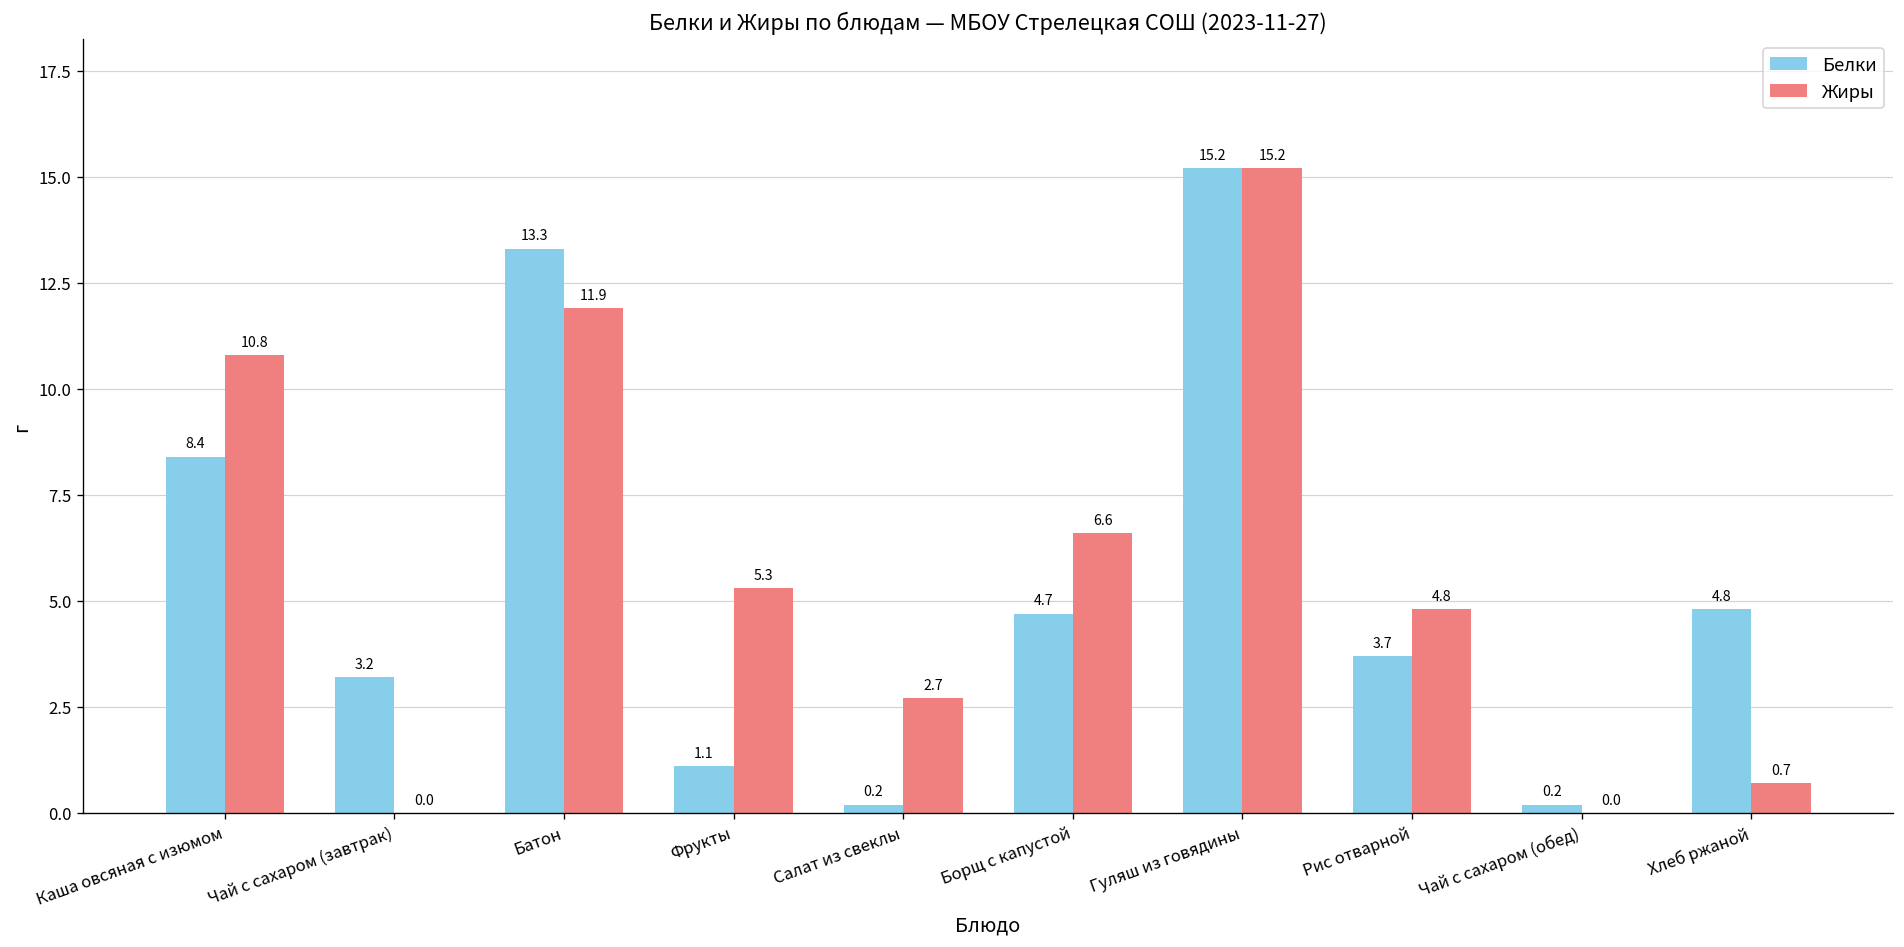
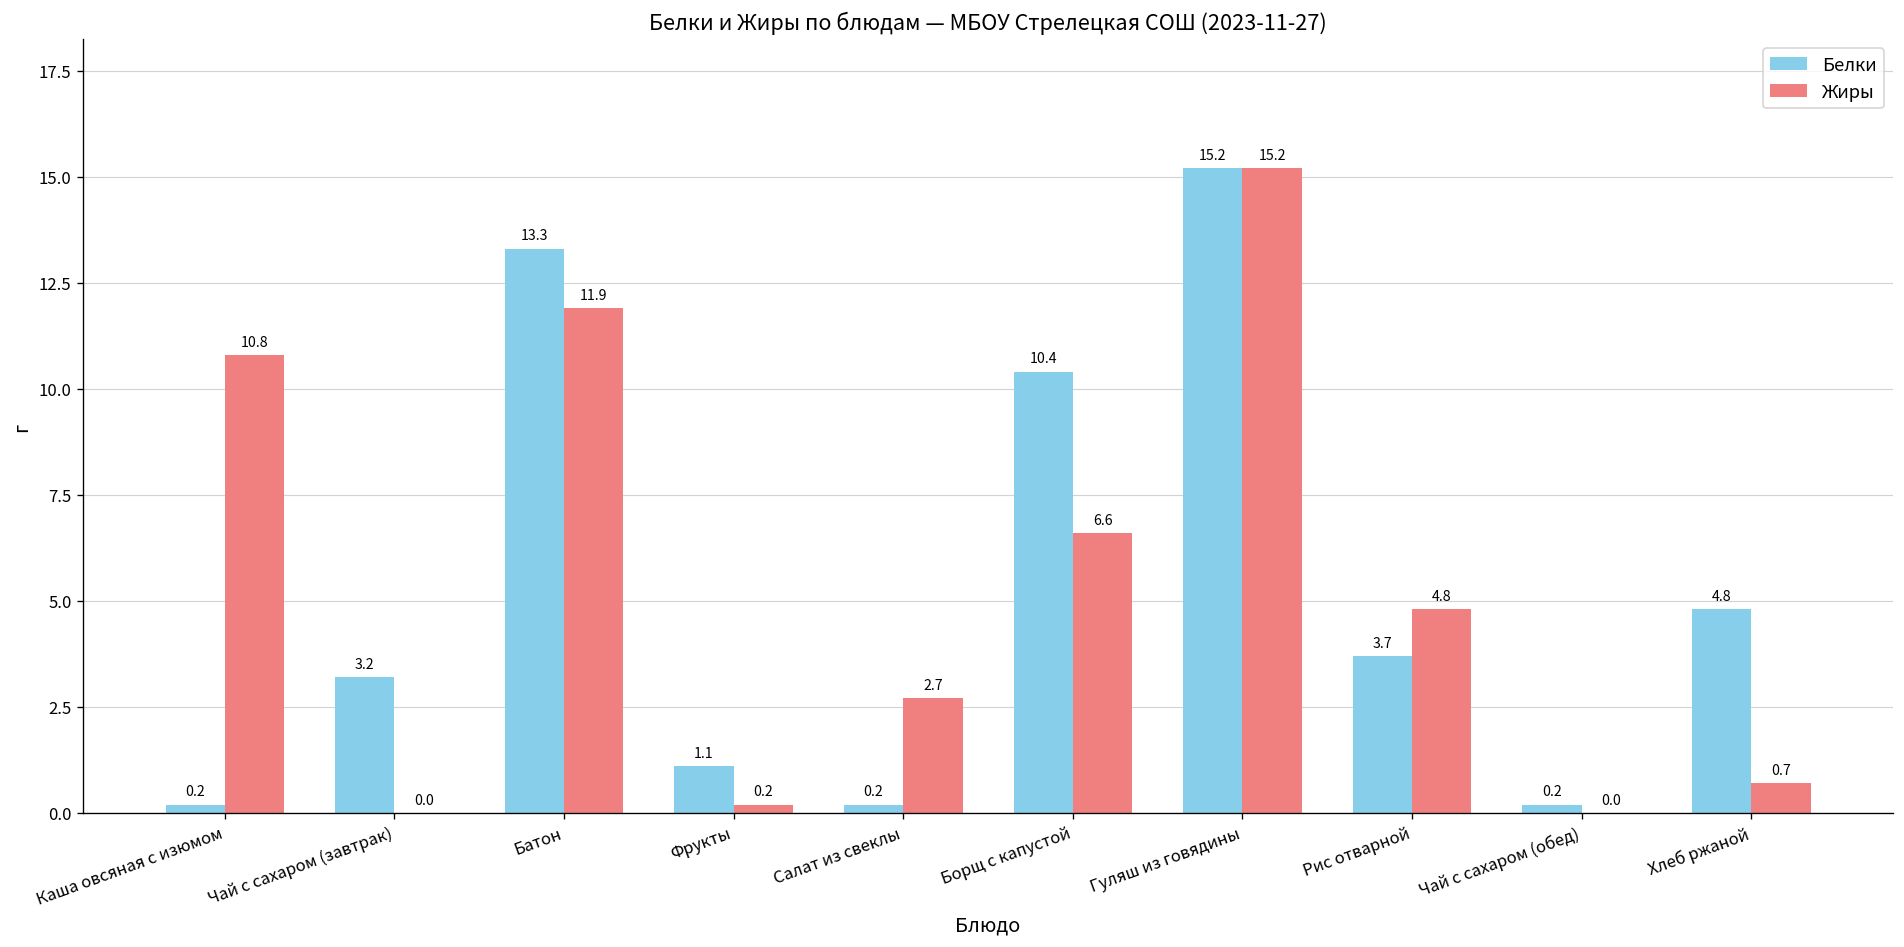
  {
    "Белки": {
-     "Каша овсяная с изюмом": 8.4,
+     "Каша овсяная с изюмом": 0.2,
      "Чай с сахаром (завтрак)": 3.2,
      "Батон": 13.3,
      "Фрукты": 1.1,
      "Салат из свеклы": 0.2,
-     "Борщ с капустой": 4.7,
+     "Борщ с капустой": 10.4,
      "Гуляш из говядины": 15.2,
      "Рис отварной": 3.7,
      "Чай с сахаром (обед)": 0.2,
      "Хлеб ржаной": 4.8
    },
    "Жиры": {
      "Каша овсяная с изюмом": 10.8,
      "Чай с сахаром (завтрак)": 0.0,
      "Батон": 11.9,
-     "Фрукты": 5.3,
+     "Фрукты": 0.2,
      "Салат из свеклы": 2.7,
      "Борщ с капустой": 6.6,
      "Гуляш из говядины": 15.2,
      "Рис отварной": 4.8,
      "Чай с сахаром (обед)": 0.0,
      "Хлеб ржаной": 0.7
    }
  }
